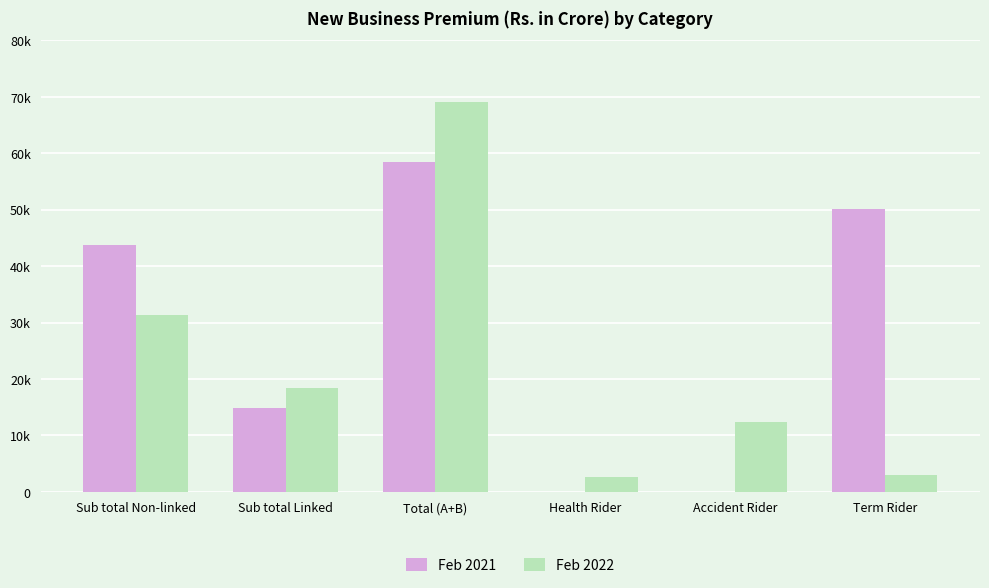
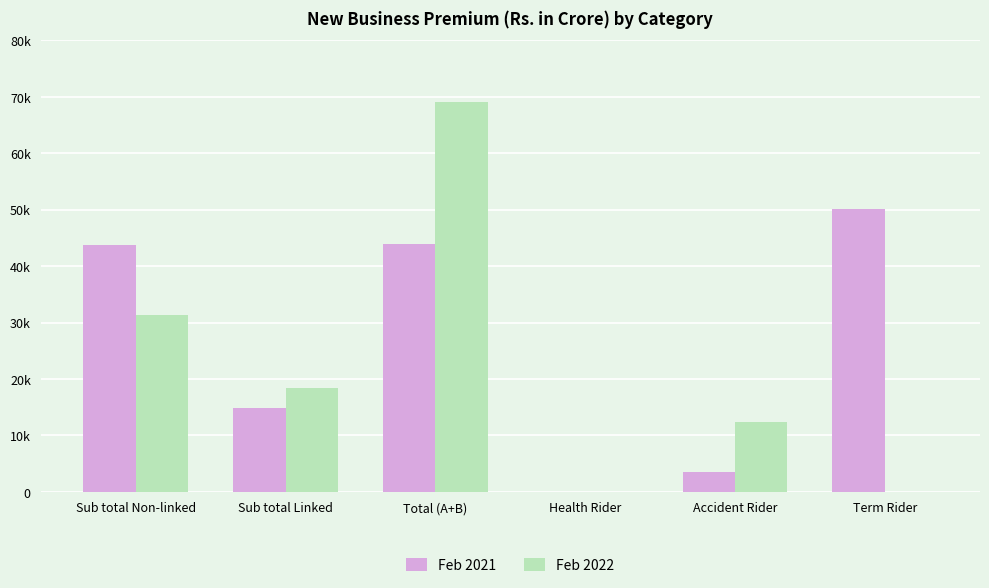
  {
    "Feb 2021": {
      "Sub total Non-linked": 44000,
      "Sub total Linked": 15000,
-     "Total (A+B)": 59000,
-     "Accident Rider": 0,
+     "Total (A+B)": 44000,
+     "Accident Rider": 4000,
      "Term Rider": 50000
    },
    "Feb 2022": {
      "Sub total Non-linked": 31000,
      "Sub total Linked": 18000,
      "Total (A+B)": 69000,
-     "Health Rider": 3000,
+     "Health Rider": 0,
      "Accident Rider": 12000,
-     "Term Rider": 3000
+     "Term Rider": 0
    }
  }
